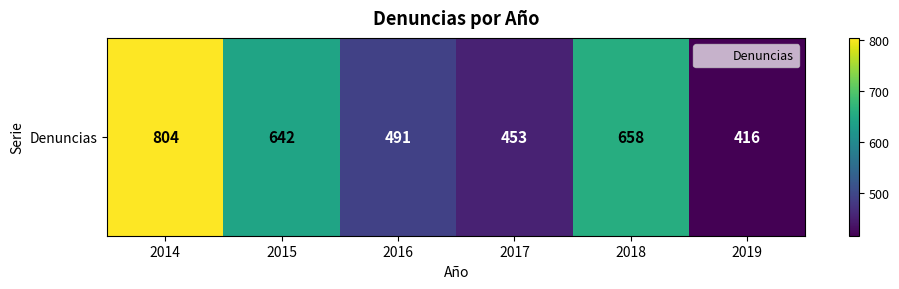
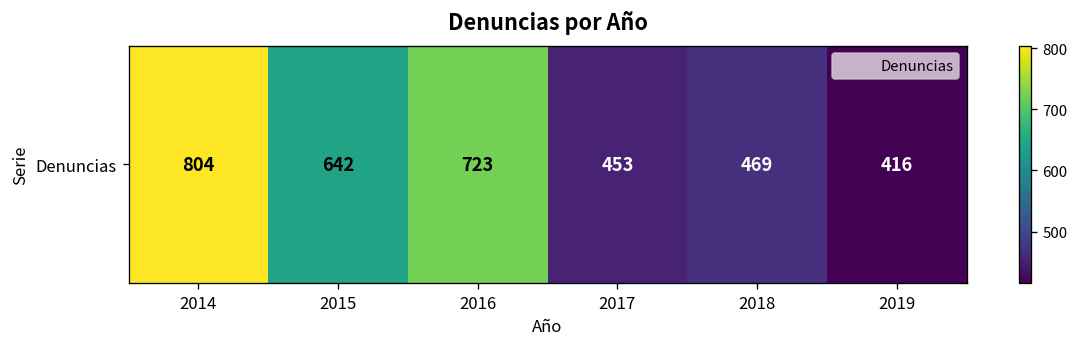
  {
    "Denuncias": {
      "2014": 804,
      "2015": 642,
-     "2016": 491,
+     "2016": 723,
      "2017": 453,
-     "2018": 658,
+     "2018": 469,
      "2019": 416
    }
  }
